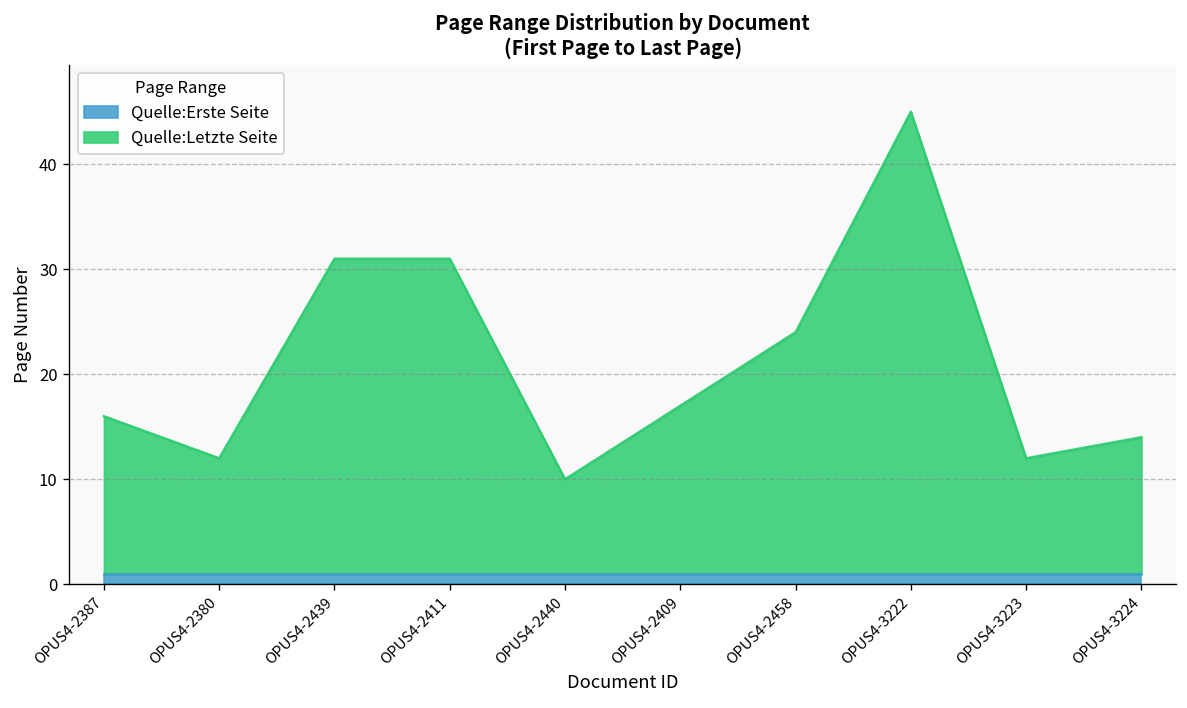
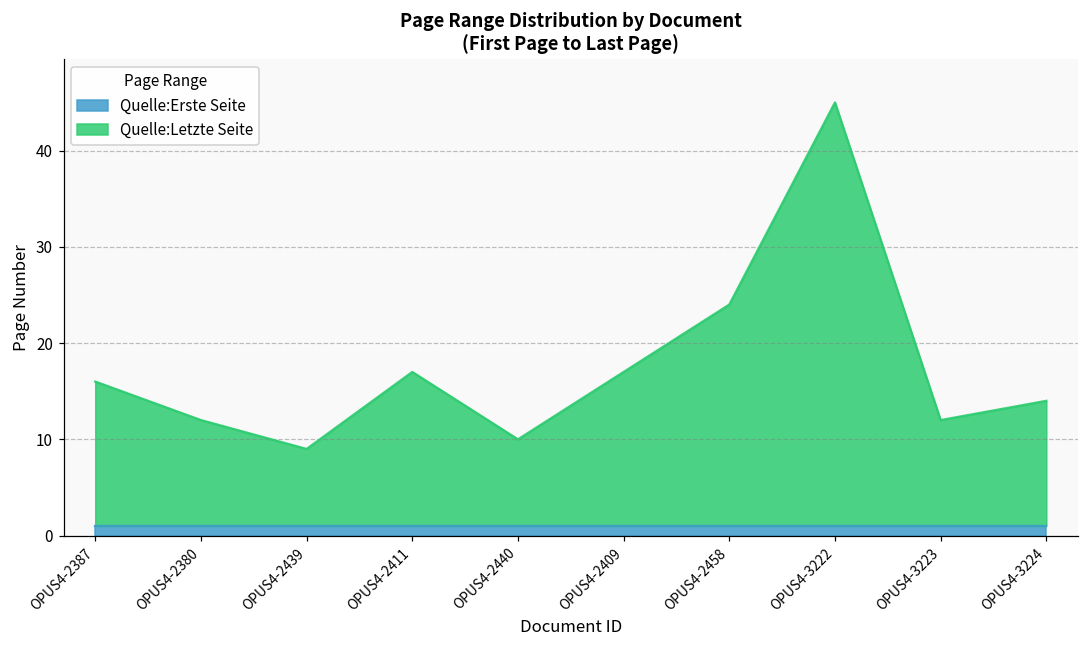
  {
    "Quelle:Erste Seite": {
      "OPUS4-2387": 1,
      "OPUS4-2380": 1,
      "OPUS4-2439": 1,
      "OPUS4-2411": 1,
      "OPUS4-2440": 1,
      "OPUS4-2409": 1,
      "OPUS4-2458": 1,
      "OPUS4-3222": 1,
      "OPUS4-3223": 1,
      "OPUS4-3224": 1
    },
    "Quelle:Letzte Seite": {
      "OPUS4-2387": 16,
      "OPUS4-2380": 12,
-     "OPUS4-2439": 31,
-     "OPUS4-2411": 31,
+     "OPUS4-2439": 9,
+     "OPUS4-2411": 17,
      "OPUS4-2440": 10,
      "OPUS4-2409": 17,
      "OPUS4-2458": 24,
      "OPUS4-3222": 45,
      "OPUS4-3223": 12,
      "OPUS4-3224": 14
    }
  }
